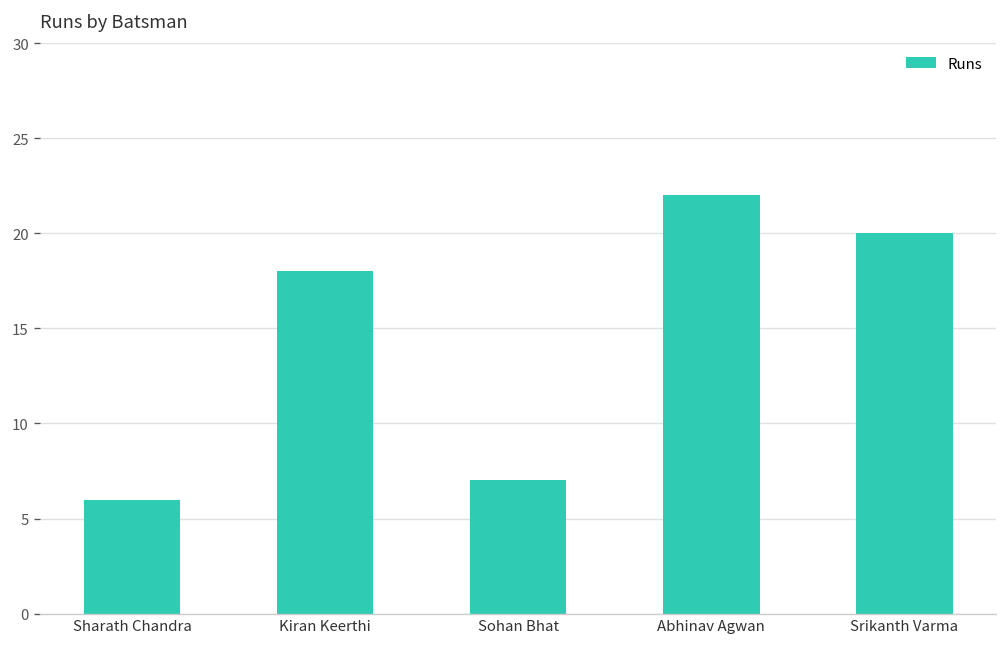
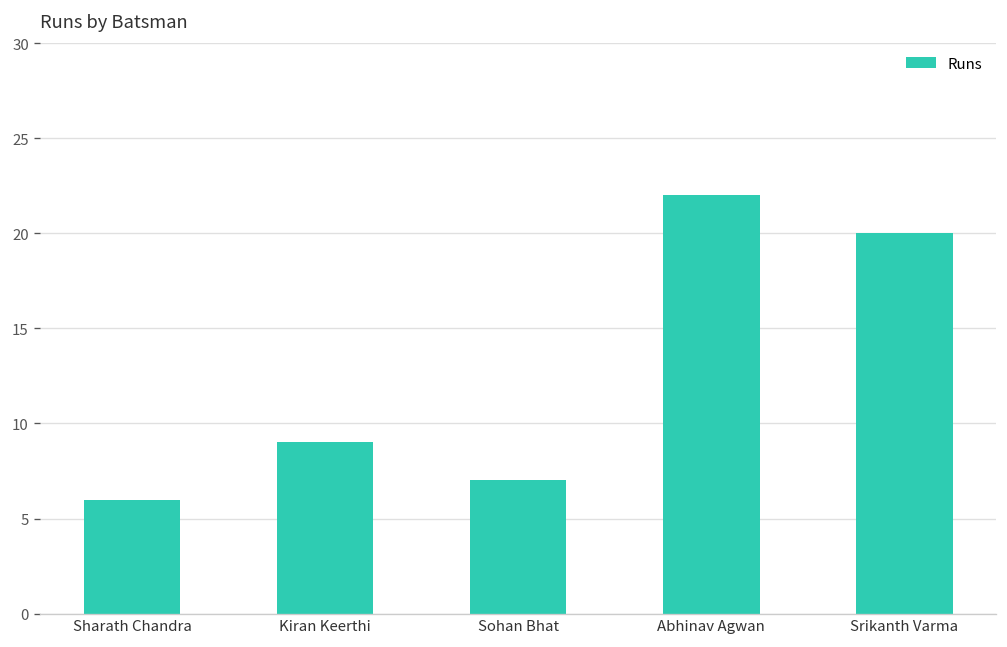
  {
    "Sharath Chandra": 6,
-   "Kiran Keerthi": 18,
+   "Kiran Keerthi": 9,
    "Sohan Bhat": 7,
    "Abhinav Agwan": 22,
    "Srikanth Varma": 20
  }
